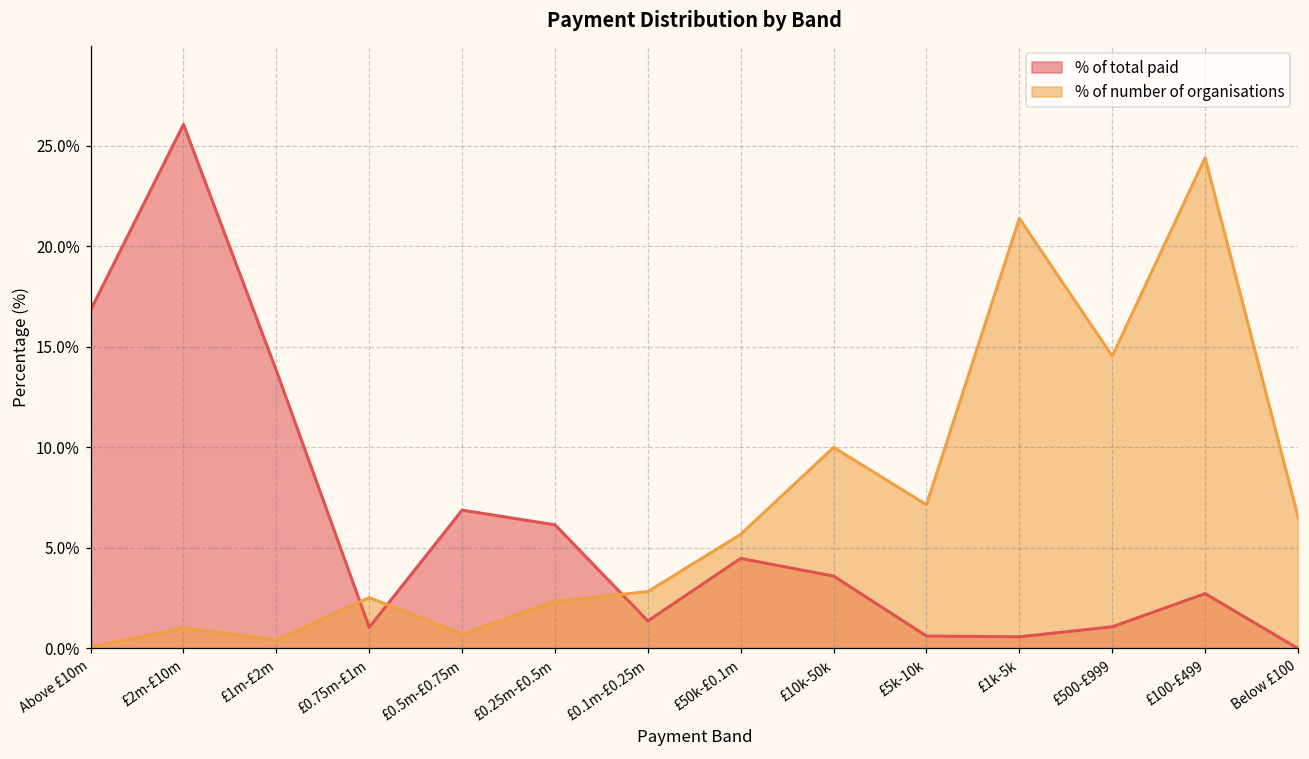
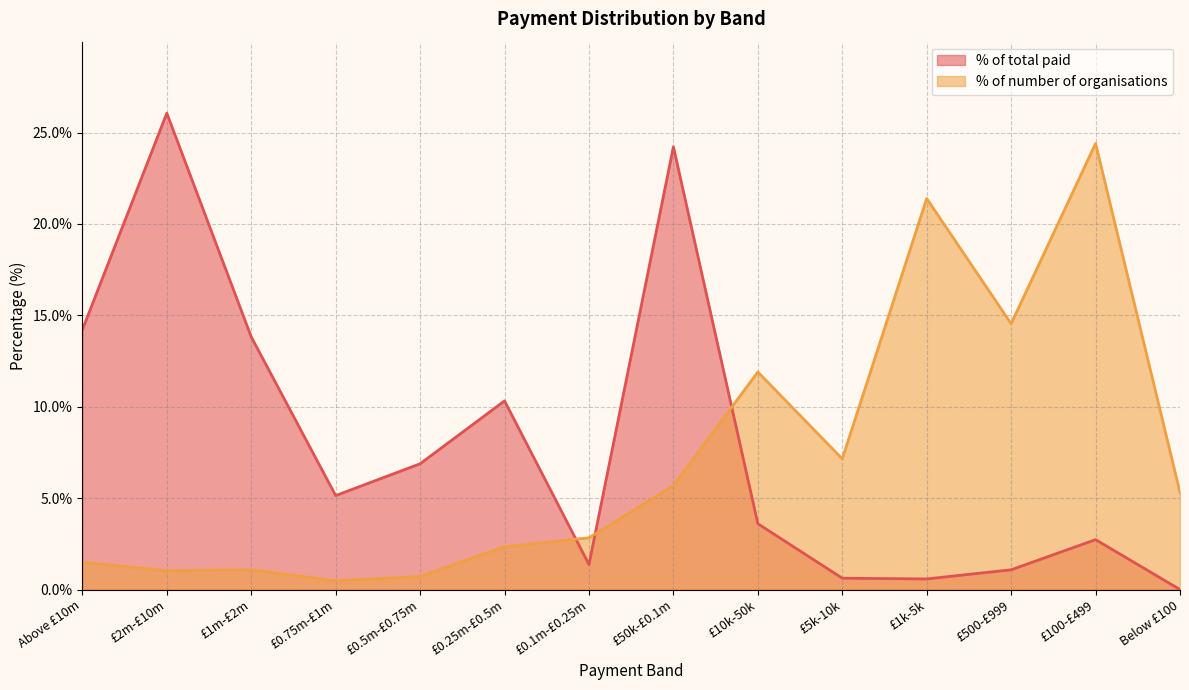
  {
    "% of total paid": {
-     "Above £10m": "16.8%",
+     "Above £10m": "14.2%",
      "£2m-£10m": "26.1%",
      "£1m-£2m": "13.8%",
-     "£0.75m-£1m": "1.1%",
+     "£0.75m-£1m": "5.1%",
      "£0.5m-£0.75m": "6.9%",
-     "£0.25m-£0.5m": "6.2%",
+     "£0.25m-£0.5m": "10.3%",
      "£0.1m-£0.25m": "1.4%",
-     "£50k-£0.1m": "4.5%",
+     "£50k-£0.1m": "24.2%",
      "£10k-50k": "3.6%",
      "£5k-10k": "0.6%",
      "£1k-5k": "0.6%",
      "£500-£999": "1.1%",
      "£100-£499": "2.7%",
      "Below £100": "0.0%"
    },
    "% of number of organisations": {
-     "Above £10m": "0.1%",
+     "Above £10m": "1.5%",
      "£2m-£10m": "1.0%",
-     "£1m-£2m": "0.4%",
-     "£0.75m-£1m": "2.5%",
+     "£1m-£2m": "1.1%",
+     "£0.75m-£1m": "0.5%",
      "£0.5m-£0.75m": "0.7%",
      "£0.25m-£0.5m": "2.3%",
      "£0.1m-£0.25m": "2.8%",
      "£50k-£0.1m": "5.7%",
-     "£10k-50k": "10.0%",
+     "£10k-50k": "11.9%",
      "£5k-10k": "7.2%",
      "£1k-5k": "21.4%",
      "£500-£999": "14.5%",
      "£100-£499": "24.4%",
-     "Below £100": "6.6%"
+     "Below £100": "5.3%"
    }
  }
